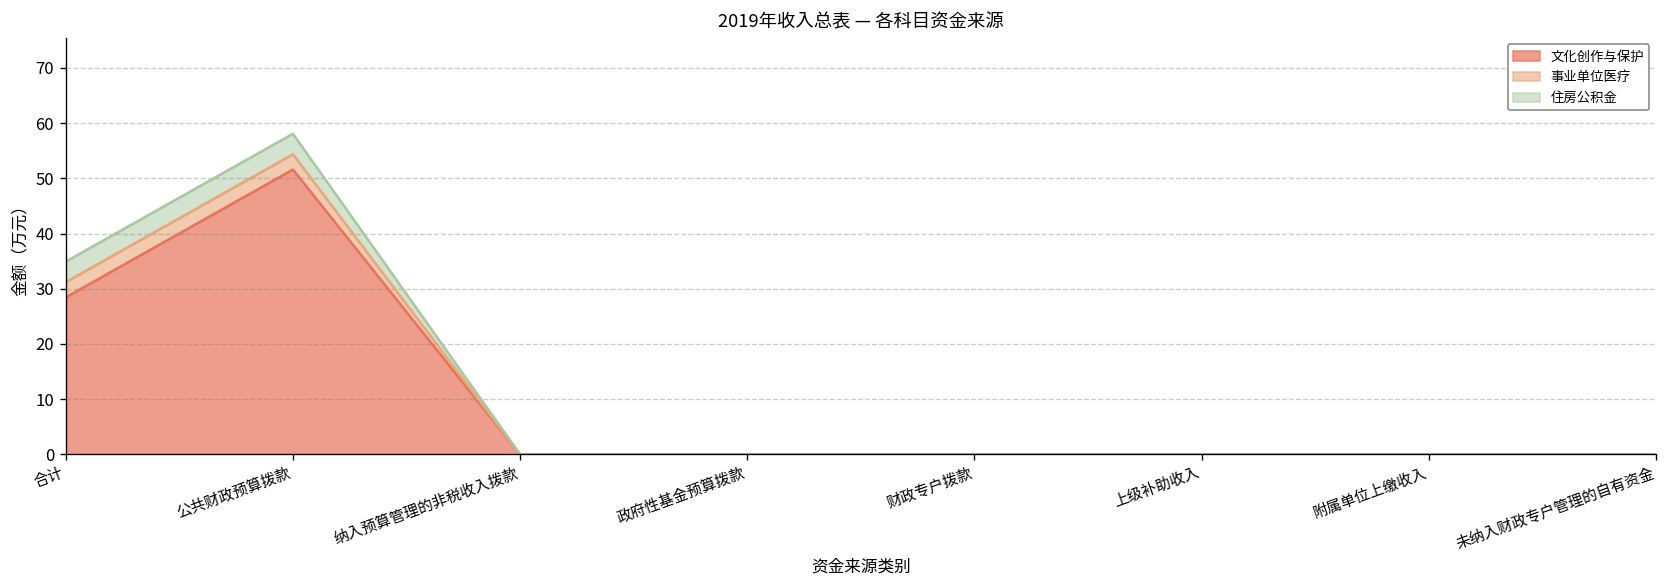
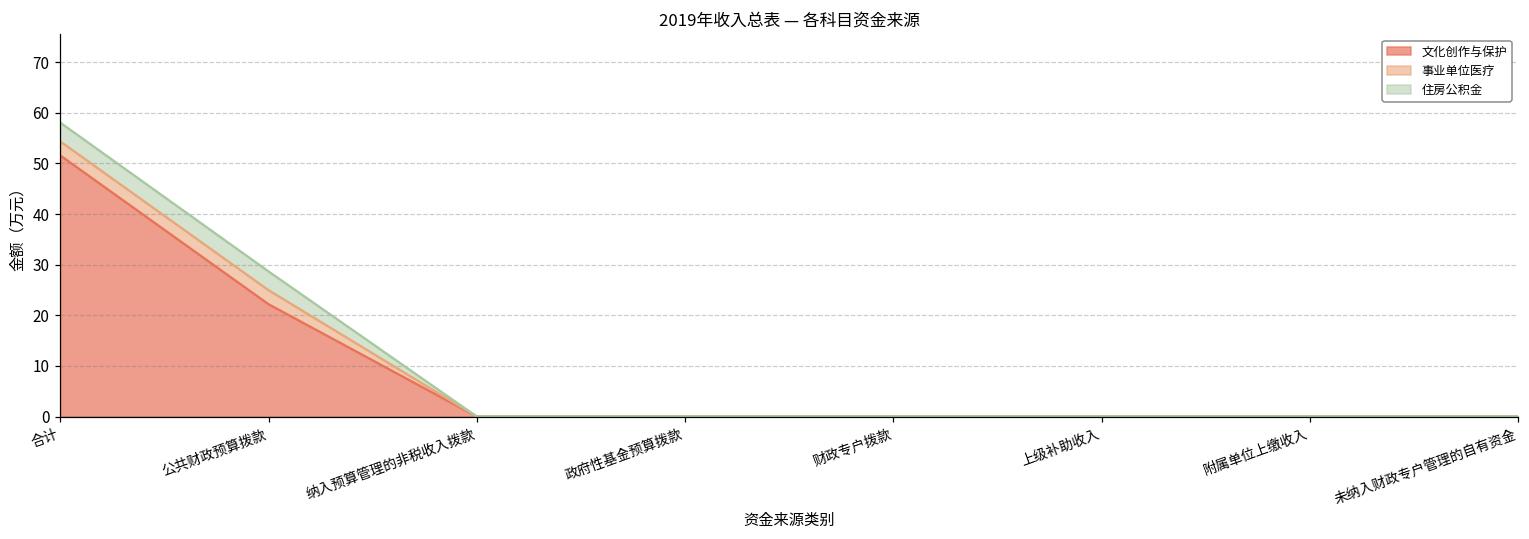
  {
    "文化创作与保护": {
-     "合计": 28,
-     "公共财政预算拨款": 52
+     "合计": 52,
+     "公共财政预算拨款": 22
    },
    "事业单位医疗": {
      "合计": 3,
      "公共财政预算拨款": 3
    },
    "住房公积金": {
      "合计": 4,
      "公共财政预算拨款": 4
    }
  }
